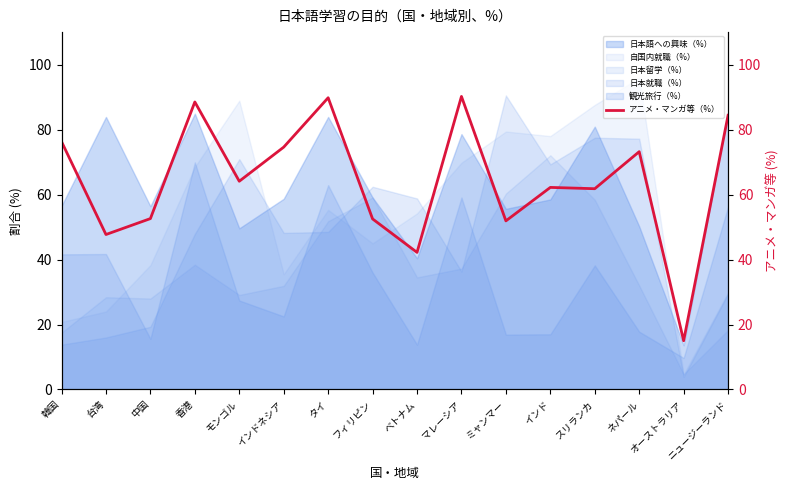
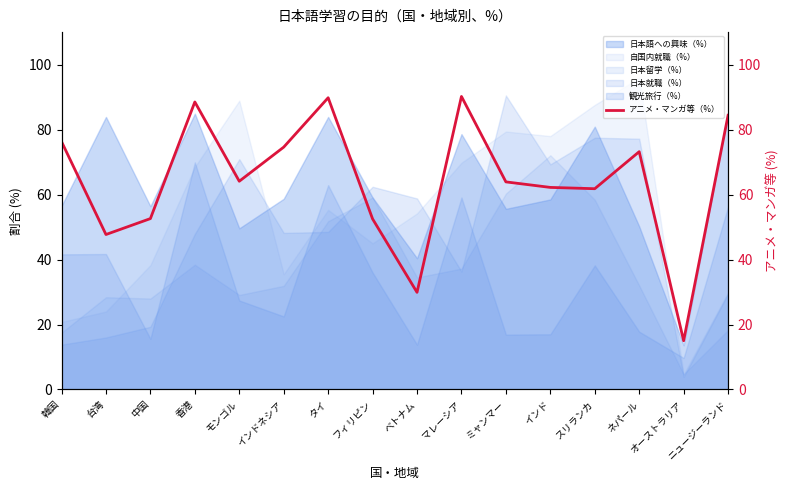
  {
    "アニメ・マンガ等（%）": {
      "韓国": 76,
      "台湾": 48,
      "中国": 53,
      "香港": 89,
      "モンゴル": 64,
      "インドネシア": 75,
      "タイ": 90,
      "フィリピン": 53,
-     "ベトナム": 42,
+     "ベトナム": 30,
      "マレーシア": 90,
-     "ミャンマー": 52,
+     "ミャンマー": 64,
      "インド": 62,
      "スリランカ": 62,
      "ネパール": 73,
      "オーストラリア": 15,
      "ニュージーランド": 84
    }
  }
